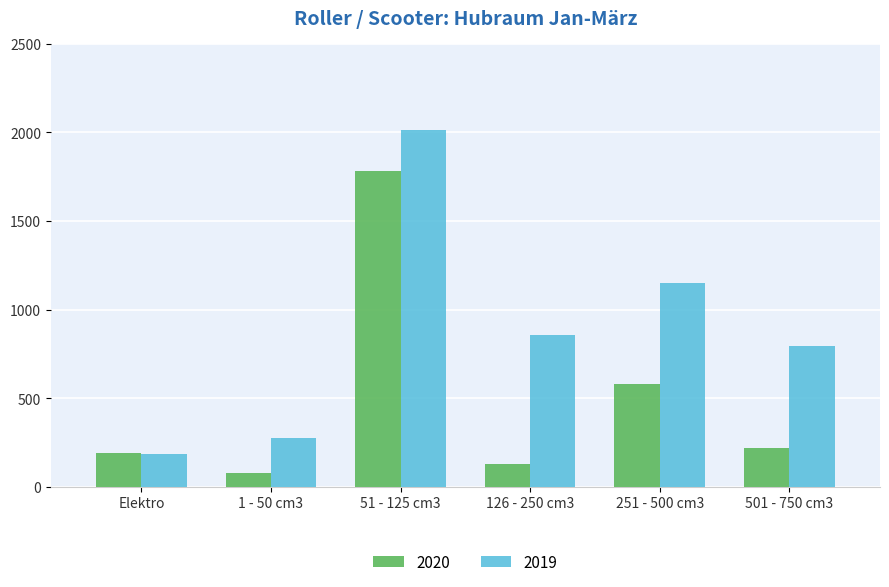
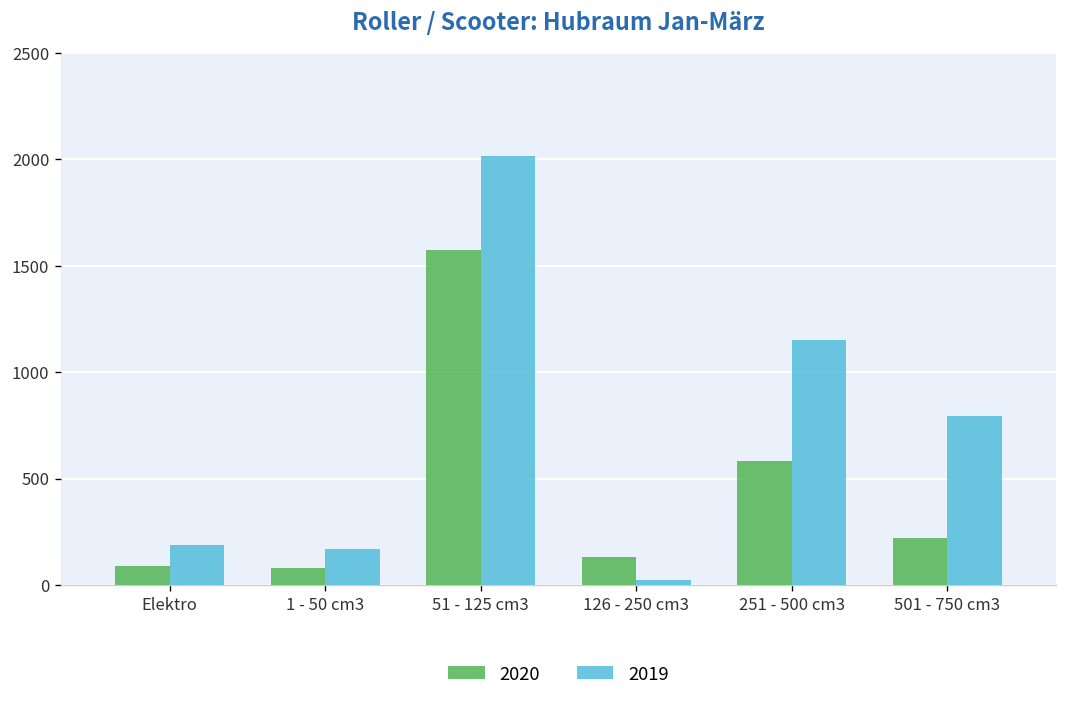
  {
    "2020": {
-     "Elektro": 190,
+     "Elektro": 90,
      "1 - 50 cm3": 80,
-     "51 - 125 cm3": 1780,
+     "51 - 125 cm3": 1570,
      "126 - 250 cm3": 130,
      "251 - 500 cm3": 580,
      "501 - 750 cm3": 220
    },
    "2019": {
      "Elektro": 190,
-     "1 - 50 cm3": 280,
+     "1 - 50 cm3": 170,
      "51 - 125 cm3": 2020,
-     "126 - 250 cm3": 860,
+     "126 - 250 cm3": 20,
      "251 - 500 cm3": 1150,
      "501 - 750 cm3": 800
    }
  }
